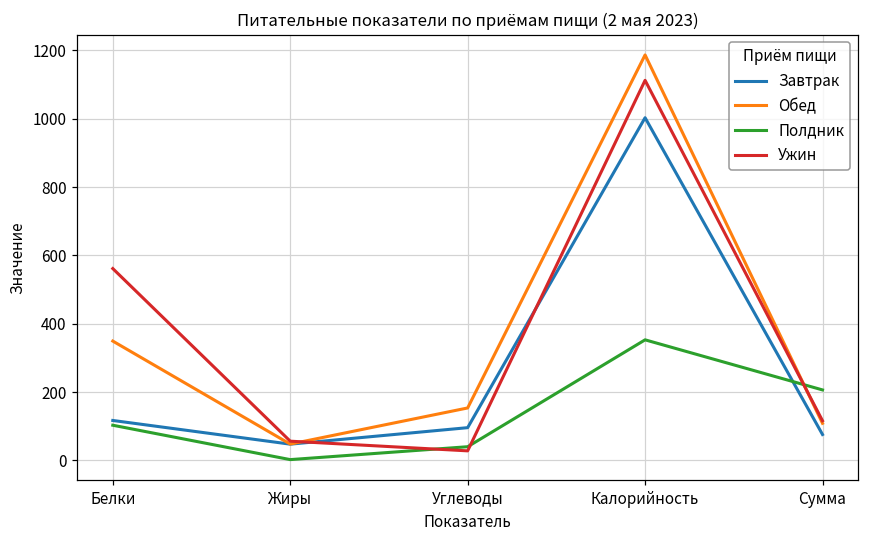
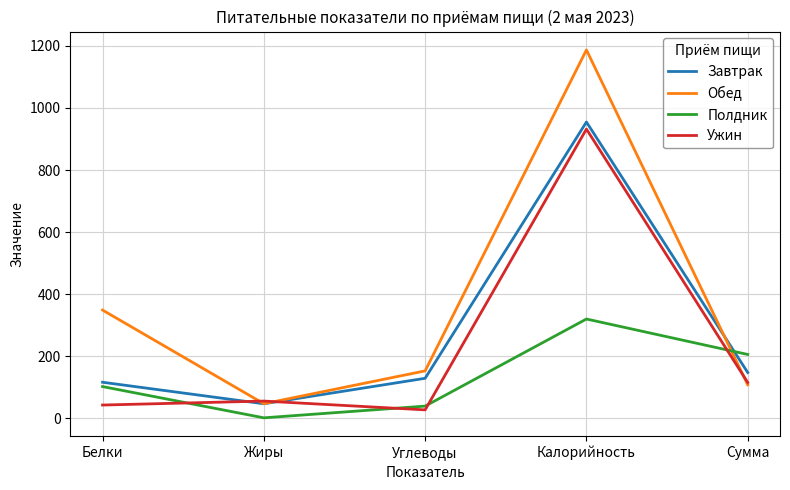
  {
    "Завтрак": {
      "Белки": 120,
-     "Углеводы": 100,
-     "Калорийность": 1000,
-     "Сумма": 80
+     "Углеводы": 130,
+     "Калорийность": 950,
+     "Сумма": 150
    },
    "Обед": {
      "Белки": 350,
      "Углеводы": 150,
      "Калорийность": 1190
    },
    "Полдник": {
      "Белки": 100,
      "Жиры": 0,
      "Углеводы": 40,
-     "Калорийность": 350,
+     "Калорийность": 320,
      "Сумма": 210
    },
    "Ужин": {
-     "Белки": 560,
+     "Белки": 40,
      "Жиры": 60,
      "Углеводы": 30,
-     "Калорийность": 1110
+     "Калорийность": 930
    }
  }
